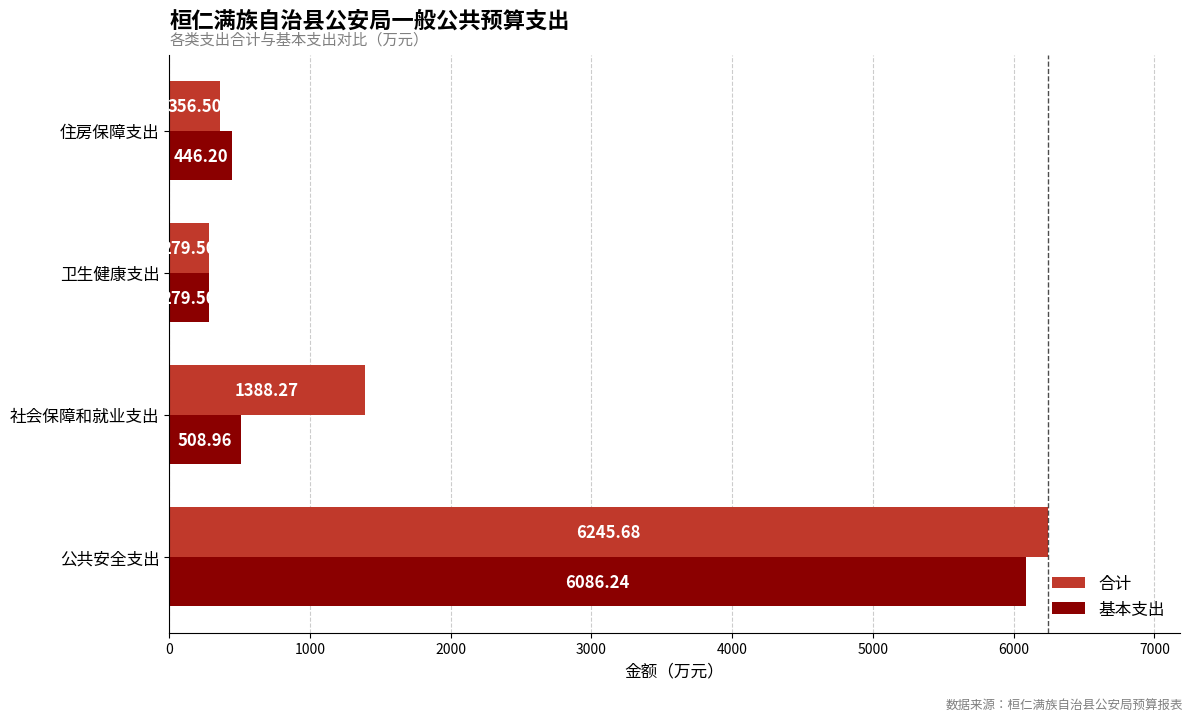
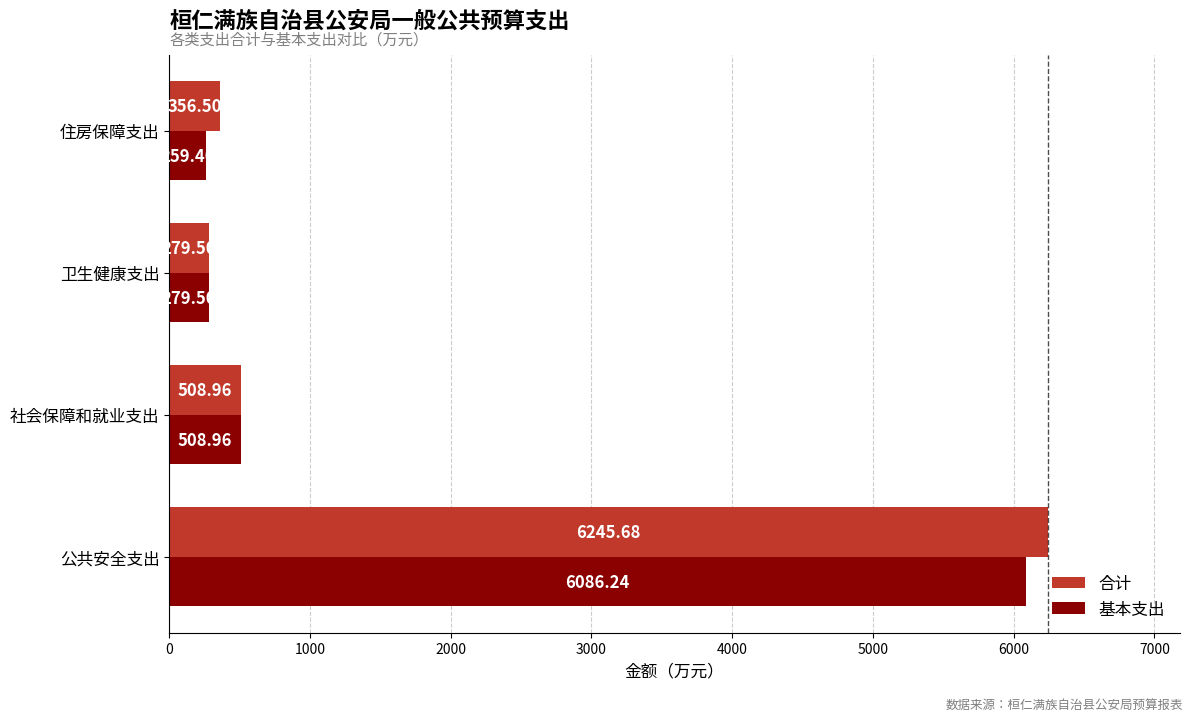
  {
    "合计": {
      "住房保障支出": 356.50,
      "卫生健康支出": 279.50,
-     "社会保障和就业支出": 1388.27,
+     "社会保障和就业支出": 508.96,
      "公共安全支出": 6245.68
    },
    "基本支出": {
-     "住房保障支出": 446.20,
+     "住房保障支出": 259.40,
      "卫生健康支出": 279.50,
      "社会保障和就业支出": 508.96,
      "公共安全支出": 6086.24
    }
  }
